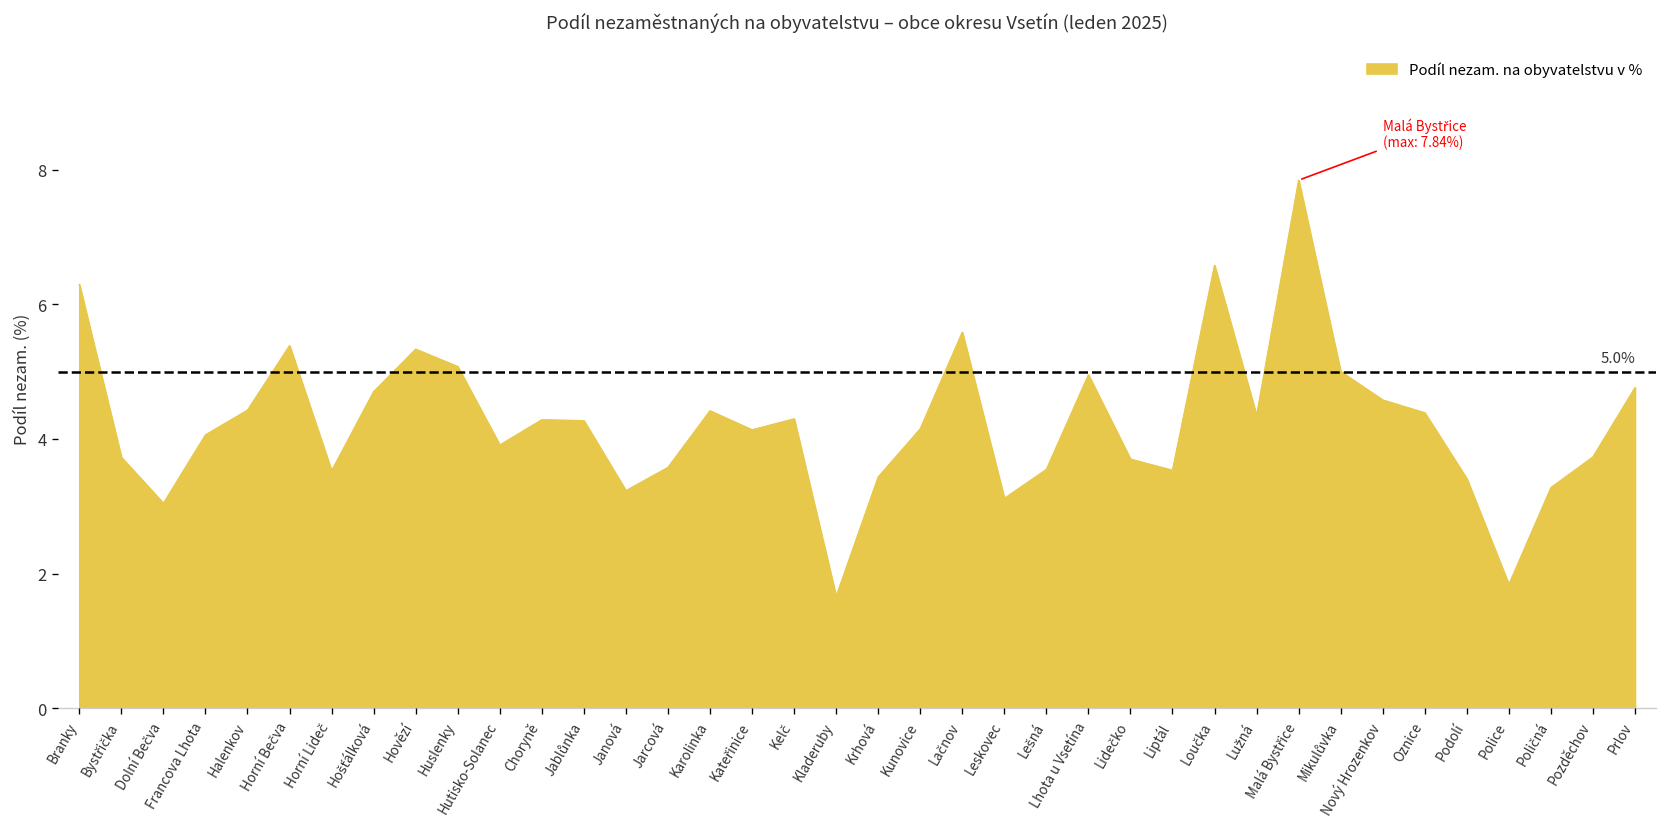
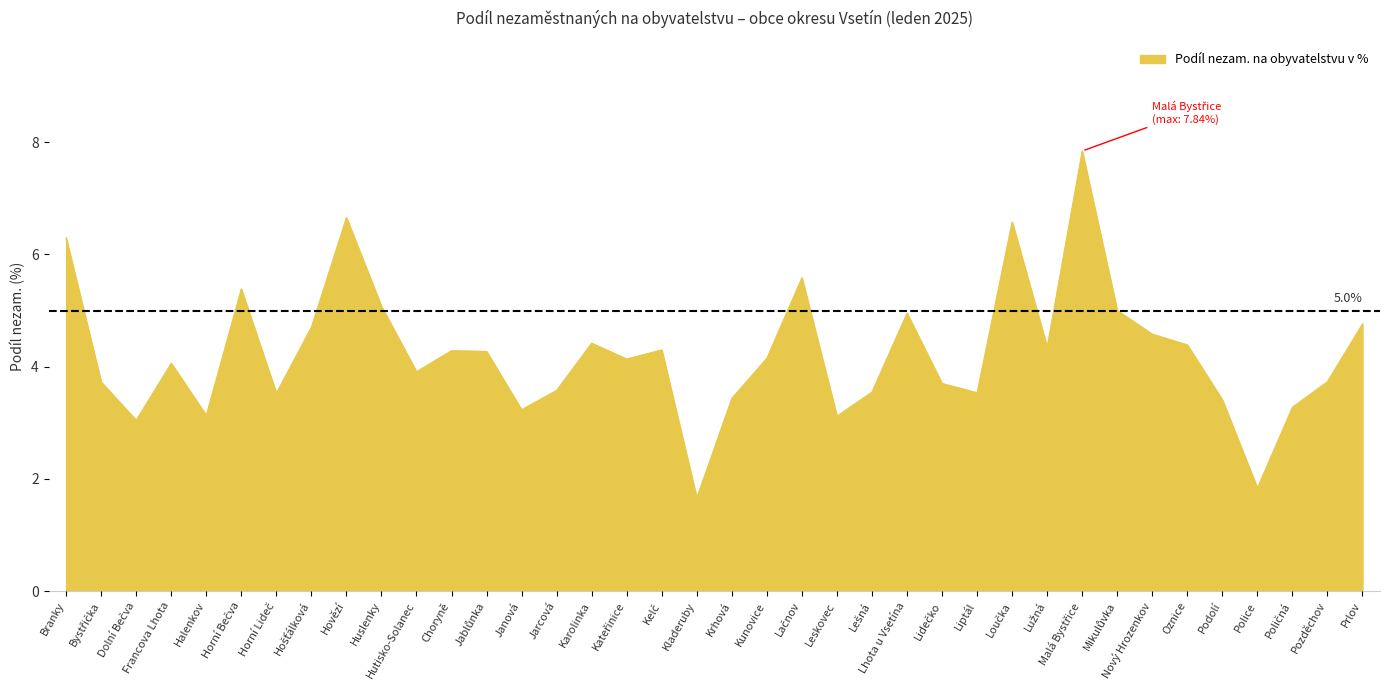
  {
    "Branky": 6.3,
    "Bystřička": 3.7,
    "Dolní Bečva": 3.0,
    "Francova Lhota": 4.1,
-   "Halenkov": 4.4,
+   "Halenkov": 3.1,
    "Horní Bečva": 5.4,
    "Horní Lideč": 3.5,
    "Hošťálková": 4.7,
-   "Hovězí": 5.3,
+   "Hovězí": 6.7,
    "Huslenky": 5.1,
    "Hutisko-Solanec": 3.9,
    "Choryně": 4.3,
    "Jablůnka": 4.3,
    "Janová": 3.2,
    "Jarcová": 3.6,
    "Karolinka": 4.4,
    "Kateřinice": 4.1,
    "Kelč": 4.3,
    "Kladeruby": 1.7,
    "Krhová": 3.4,
    "Kunovice": 4.2,
    "Lačnov": 5.6,
    "Leskovec": 3.1,
    "Lešná": 3.5,
    "Lhota u Vsetína": 5.0,
    "Lidečko": 3.7,
    "Liptál": 3.5,
    "Loučka": 6.6,
    "Lužná": 4.3,
    "Mikulůvka": 5.0,
    "Nový Hrozenkov": 4.6,
    "Oznice": 4.4,
    "Podolí": 3.4,
    "Police": 1.8,
    "Poličná": 3.3,
    "Pozděchov": 3.7
  }
